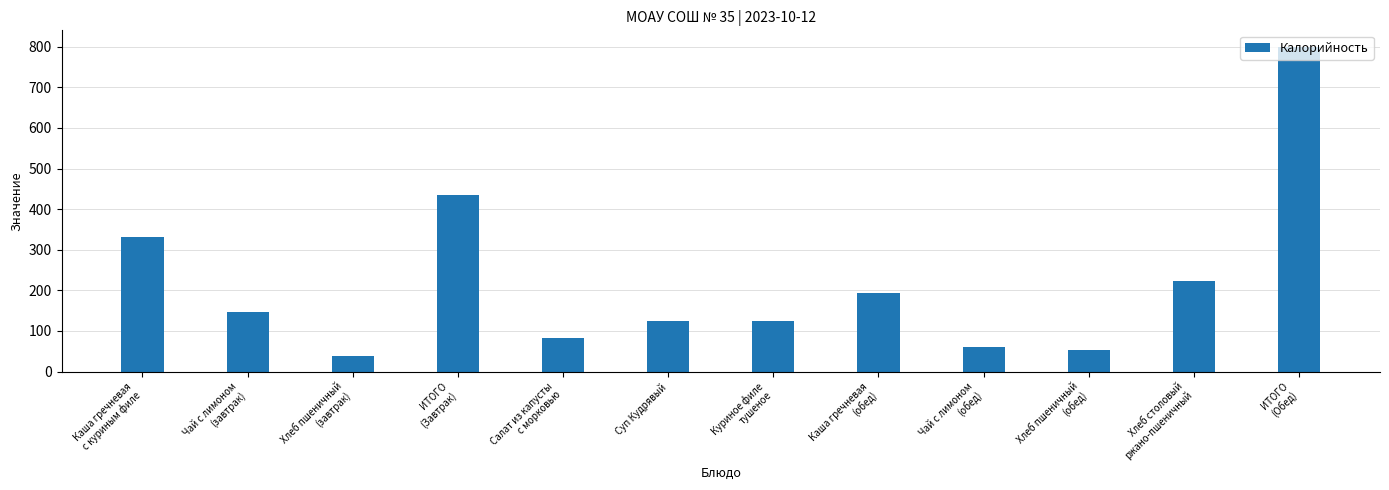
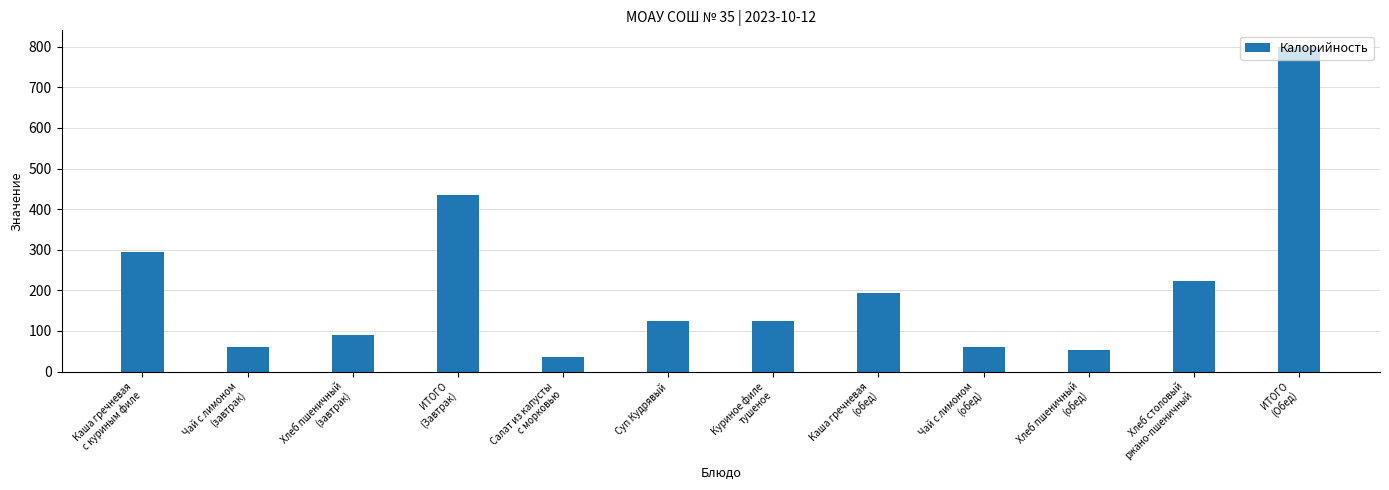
  {
-   "Каша гречневая с куриным филе": 330,
-   "Чай с лимоном (завтрак)": 150,
-   "Хлеб пшеничный (завтрак)": 40,
+   "Каша гречневая с куриным филе": 300,
+   "Чай с лимоном (завтрак)": 60,
+   "Хлеб пшеничный (завтрак)": 90,
    "ИТОГО (Завтрак)": 440,
-   "Салат из капусты с морковью": 80,
+   "Салат из капусты с морковью": 40,
    "Суп Кудрявый": 120,
    "Куриное филе тушеное": 130,
    "Каша гречневая (обед)": 190,
    "Чай с лимоном (обед)": 60,
    "Хлеб пшеничный (обед)": 50,
    "Хлеб столовый ржано-пшеничный": 220
  }
